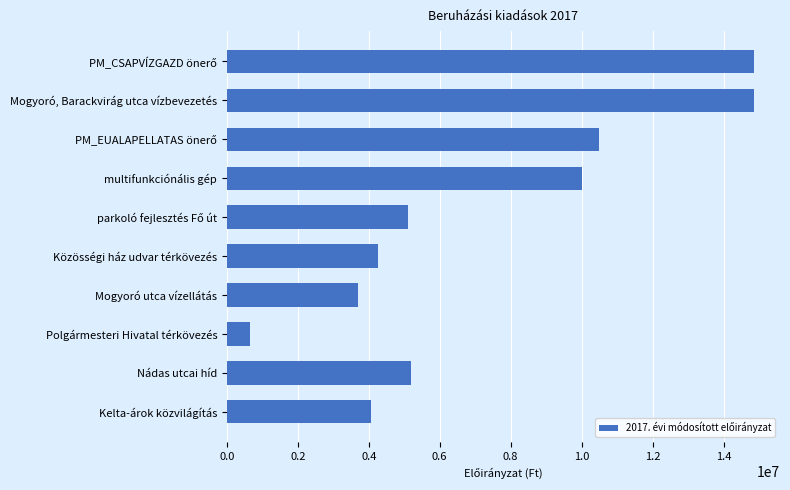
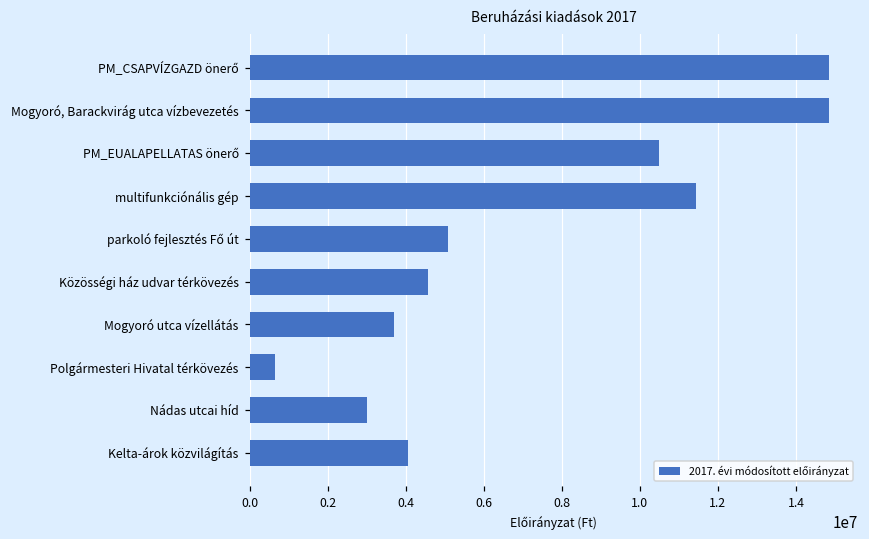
  {
    "PM_CSAPVÍZGAZD önerő": 14800000,
    "Mogyoró, Barackvirág utca vízbevezetés": 14800000,
    "PM_EUALAPELLATAS önerő": 10500000,
-   "multifunkciónális gép": 10000000,
+   "multifunkciónális gép": 11400000,
    "parkoló fejlesztés Fő út": 5100000,
-   "Közösségi ház udvar térkövezés": 4300000,
+   "Közösségi ház udvar térkövezés": 4600000,
    "Mogyoró utca vízellátás": 3700000,
    "Polgármesteri Hivatal térkövezés": 600000,
-   "Nádas utcai híd": 5200000,
+   "Nádas utcai híd": 3000000,
    "Kelta-árok közvilágítás": 4100000
  }
